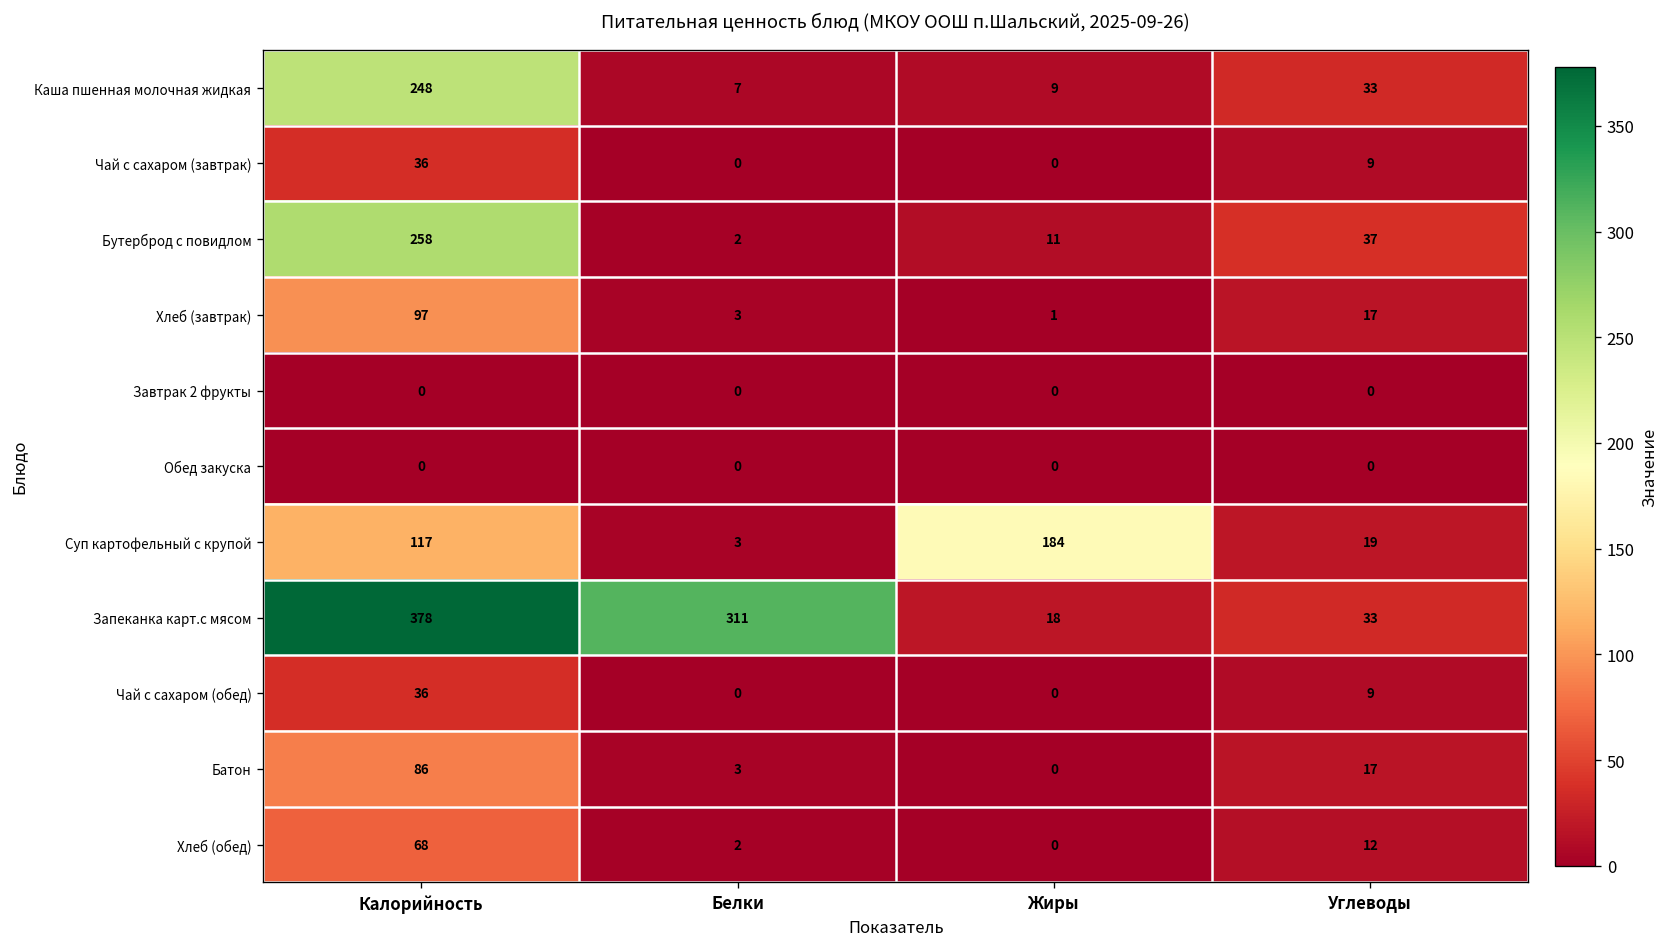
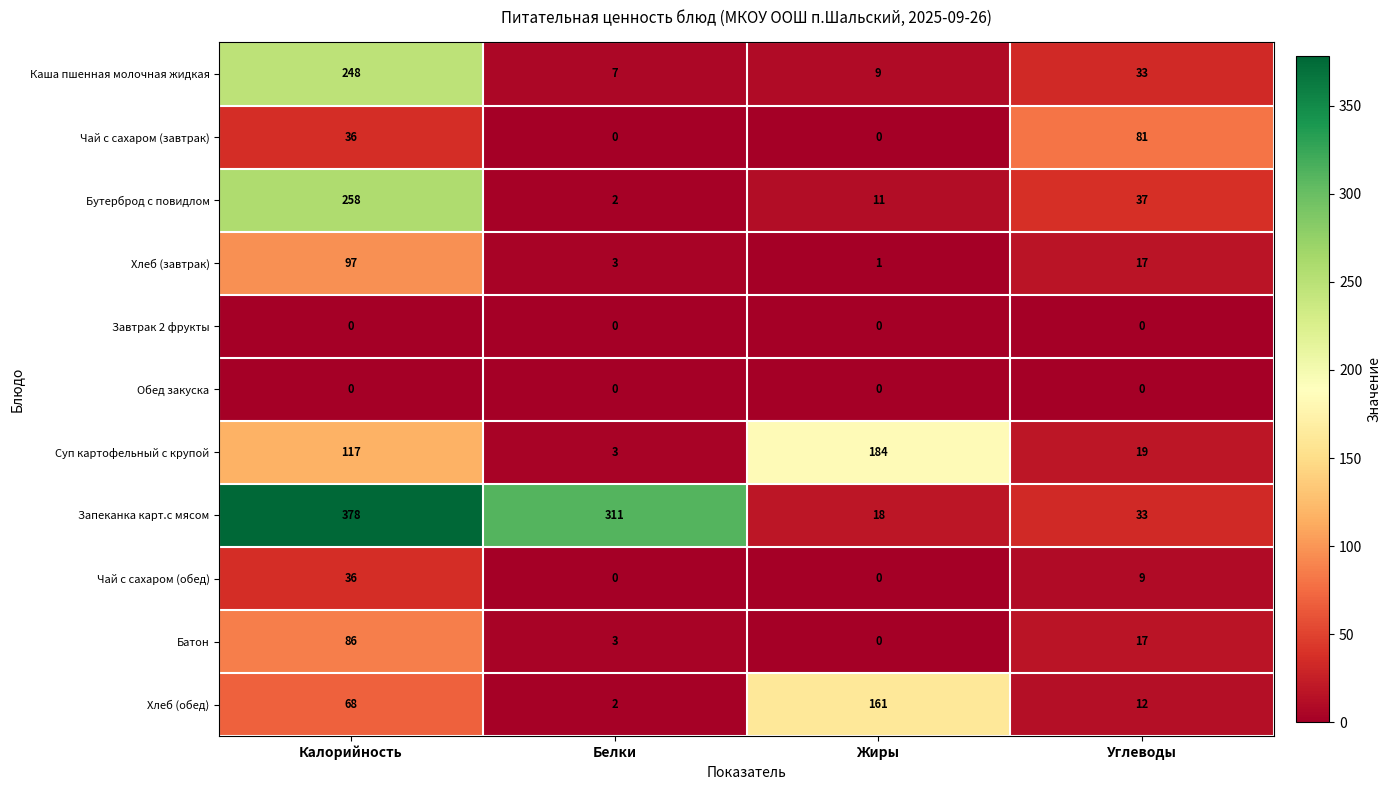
  {
    "Каша пшенная молочная жидкая": {
      "Калорийность": 248,
      "Белки": 7,
      "Жиры": 9,
      "Углеводы": 33
    },
    "Чай с сахаром (завтрак)": {
      "Калорийность": 36,
      "Белки": 0,
      "Жиры": 0,
-     "Углеводы": 9
+     "Углеводы": 81
    },
    "Бутерброд с повидлом": {
      "Калорийность": 258,
      "Белки": 2,
      "Жиры": 11,
      "Углеводы": 37
    },
    "Хлеб (завтрак)": {
      "Калорийность": 97,
      "Белки": 3,
      "Жиры": 1,
      "Углеводы": 17
    },
    "Завтрак 2 фрукты": {
      "Калорийность": 0,
      "Белки": 0,
      "Жиры": 0,
      "Углеводы": 0
    },
    "Обед закуска": {
      "Калорийность": 0,
      "Белки": 0,
      "Жиры": 0,
      "Углеводы": 0
    },
    "Суп картофельный с крупой": {
      "Калорийность": 117,
      "Белки": 3,
      "Жиры": 184,
      "Углеводы": 19
    },
    "Запеканка карт.с мясом": {
      "Калорийность": 378,
      "Белки": 311,
      "Жиры": 18,
      "Углеводы": 33
    },
    "Чай с сахаром (обед)": {
      "Калорийность": 36,
      "Белки": 0,
      "Жиры": 0,
      "Углеводы": 9
    },
    "Батон": {
      "Калорийность": 86,
      "Белки": 3,
      "Жиры": 0,
      "Углеводы": 17
    },
    "Хлеб (обед)": {
      "Калорийность": 68,
      "Белки": 2,
-     "Жиры": 0,
+     "Жиры": 161,
      "Углеводы": 12
    }
  }
